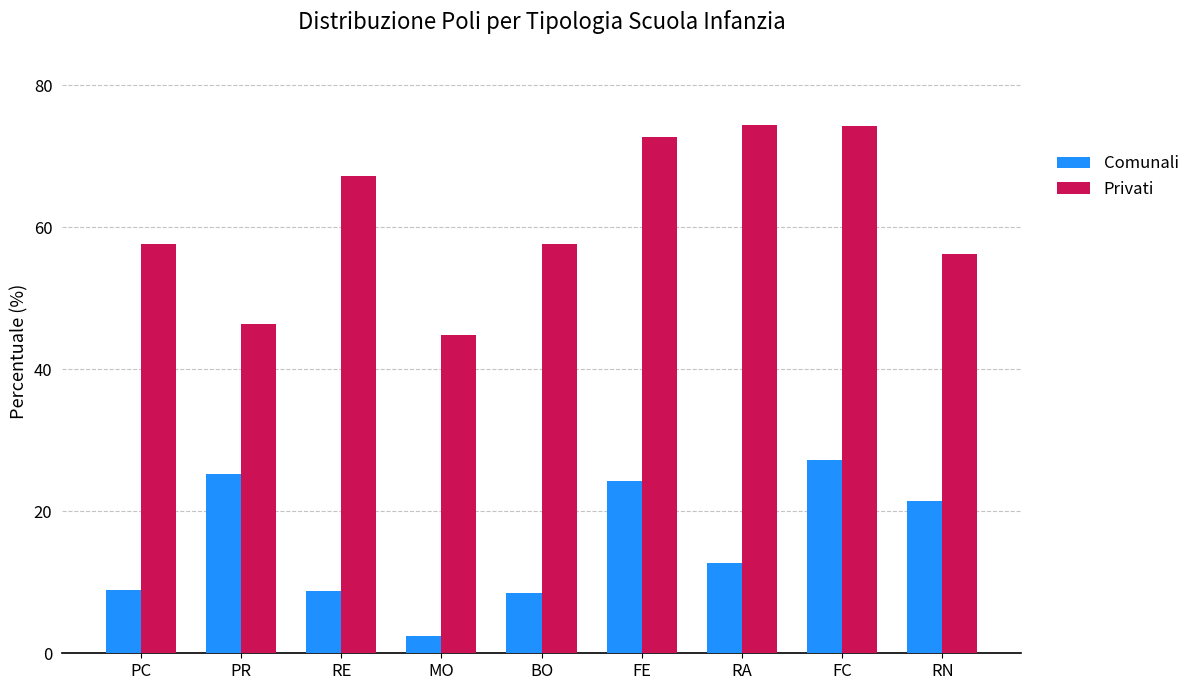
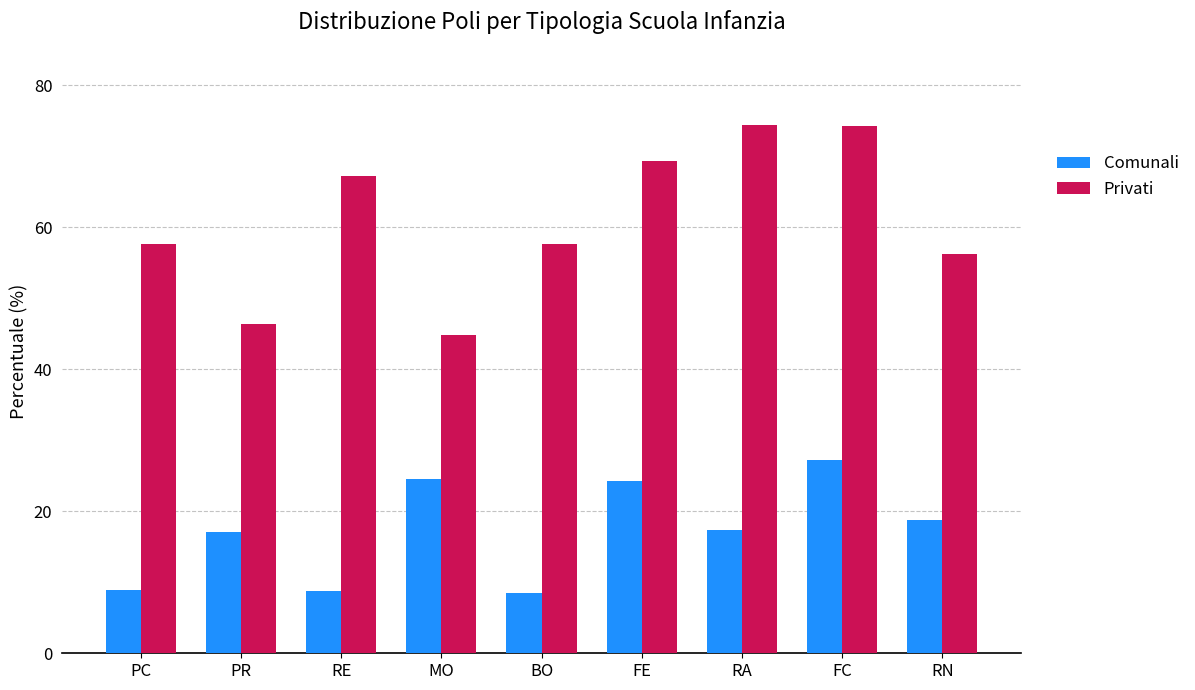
  {
    "Comunali": {
      "PC": 9,
-     "PR": 25,
+     "PR": 17,
      "RE": 9,
-     "MO": 2,
+     "MO": 25,
      "BO": 8,
      "FE": 24,
-     "RA": 13,
+     "RA": 17,
      "FC": 27,
-     "RN": 22
+     "RN": 19
    },
    "Privati": {
      "PC": 58,
      "PR": 46,
      "RE": 67,
      "MO": 45,
      "BO": 58,
-     "FE": 73,
+     "FE": 69,
      "RA": 74,
      "FC": 74,
      "RN": 56
    }
  }
